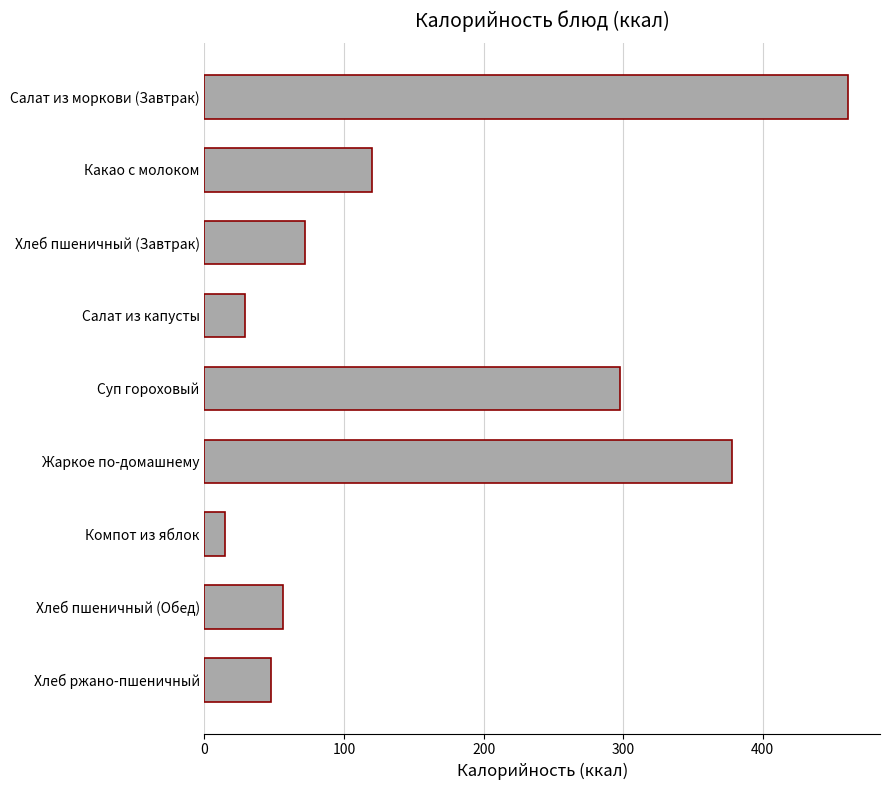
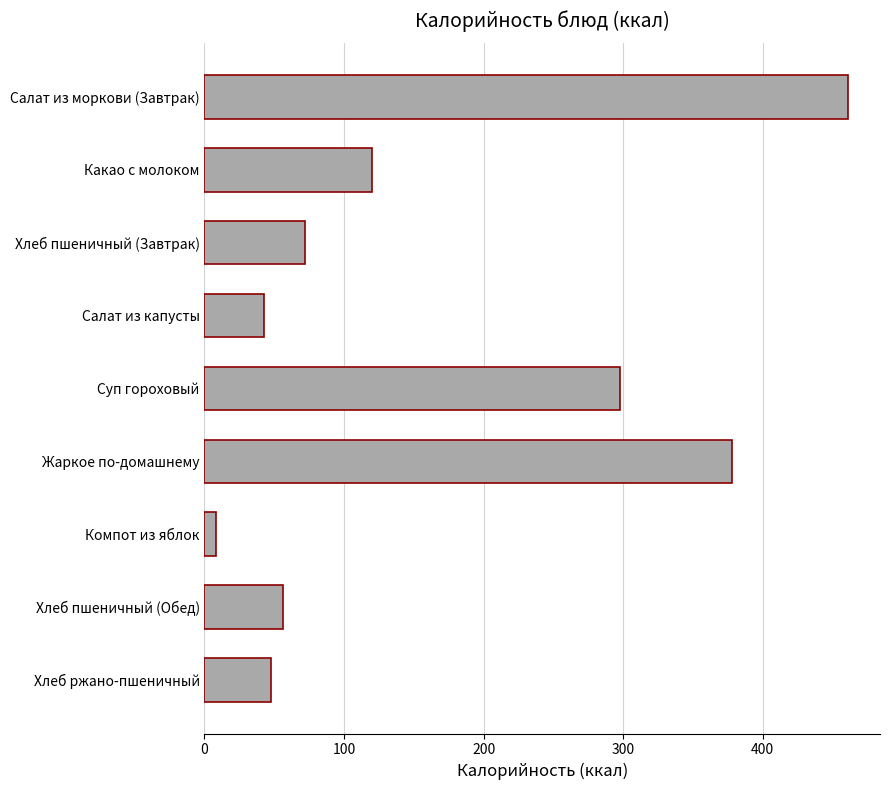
  {
    "Салат из моркови (Завтрак)": 461,
    "Какао с молоком": 120,
    "Хлеб пшеничный (Завтрак)": 72,
-   "Салат из капусты": 29,
+   "Салат из капусты": 43,
    "Суп гороховый": 298,
    "Жаркое по-домашнему": 378,
-   "Компот из яблок": 15,
+   "Компот из яблок": 8,
    "Хлеб пшеничный (Обед)": 56,
    "Хлеб ржано-пшеничный": 48
  }
